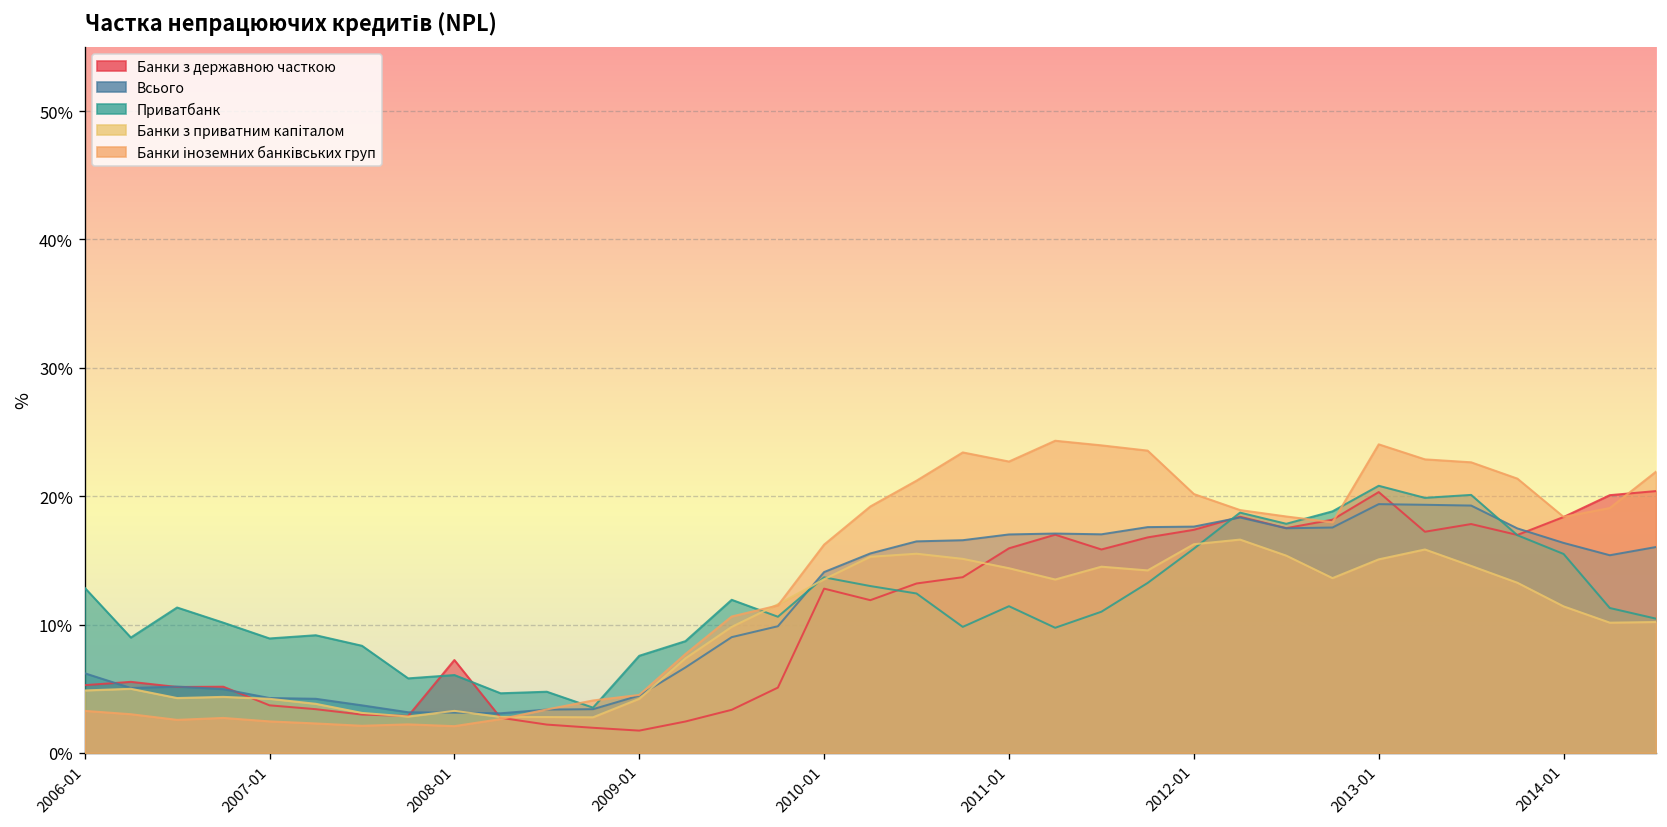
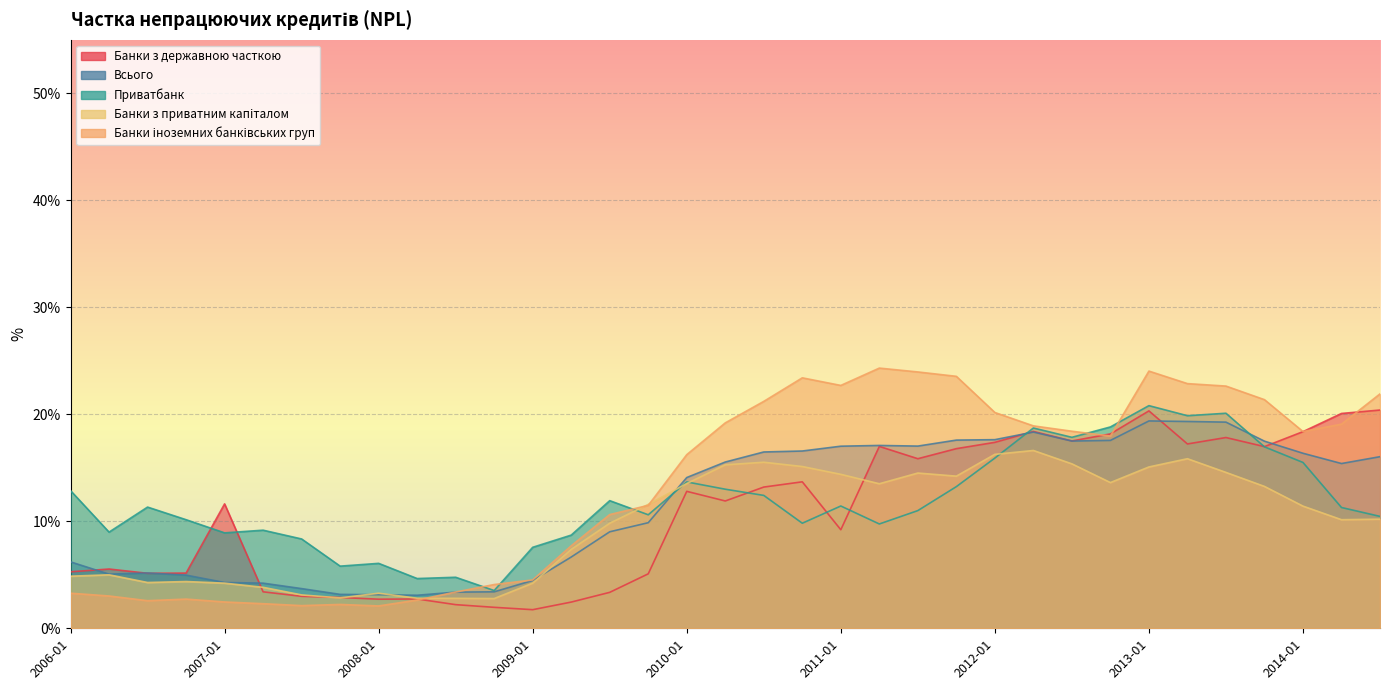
  {
    "Банки з державною часткою": {
      "2006-01": "5.3%",
-     "2007-01": "3.7%",
-     "2008-01": "7.2%",
+     "2007-01": "11.6%",
+     "2008-01": "2.7%",
      "2009-01": "1.7%",
      "2010-01": "12.8%",
-     "2011-01": "15.9%",
+     "2011-01": "9.2%",
      "2012-01": "17.4%",
      "2013-01": "20.3%"
    }
  }
